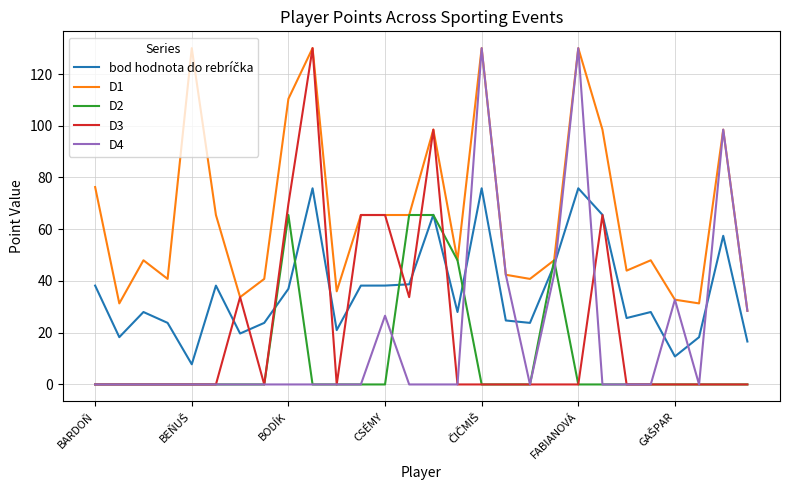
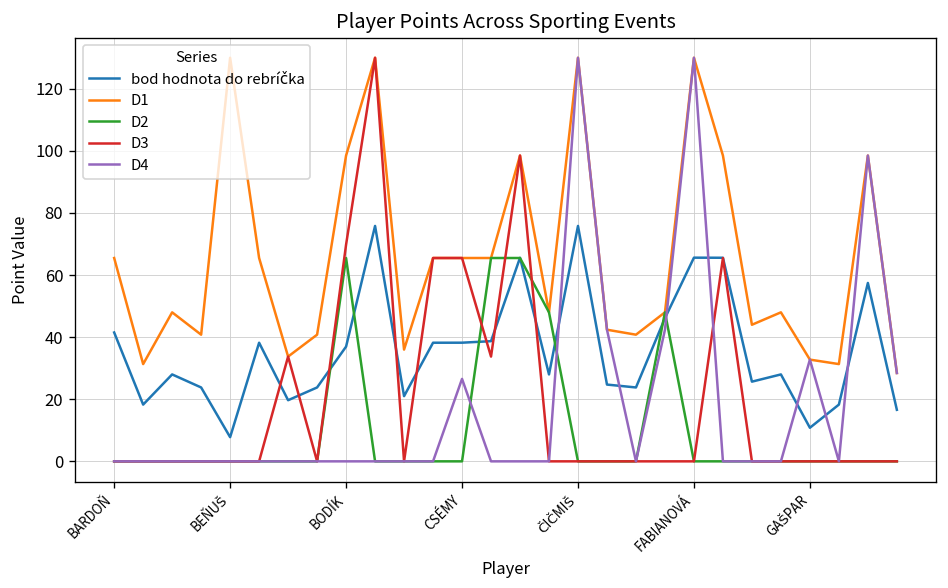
  {
    "bod hodnota do rebríčka": {
-     "BARDOŇ": 38,
+     "BARDOŇ": 42,
      "BEŇUŠ": 8,
      "BODÍK": 37,
      "CSÉMY": 38,
      "ČIČMIŠ": 76,
-     "FABIANOVÁ": 76,
+     "FABIANOVÁ": 66,
      "GAŠPAR": 11
    },
    "D1": {
-     "BARDOŇ": 76,
-     "BODÍK": 110
+     "BARDOŇ": 66,
+     "BODÍK": 99
    },
    "D2": {
      "BODÍK": 66,
      "CSÉMY": 0
    },
    "D3": {
      "BODÍK": 70
    },
    "D4": {
      "BODÍK": 0,
      "CSÉMY": 27
    }
  }
